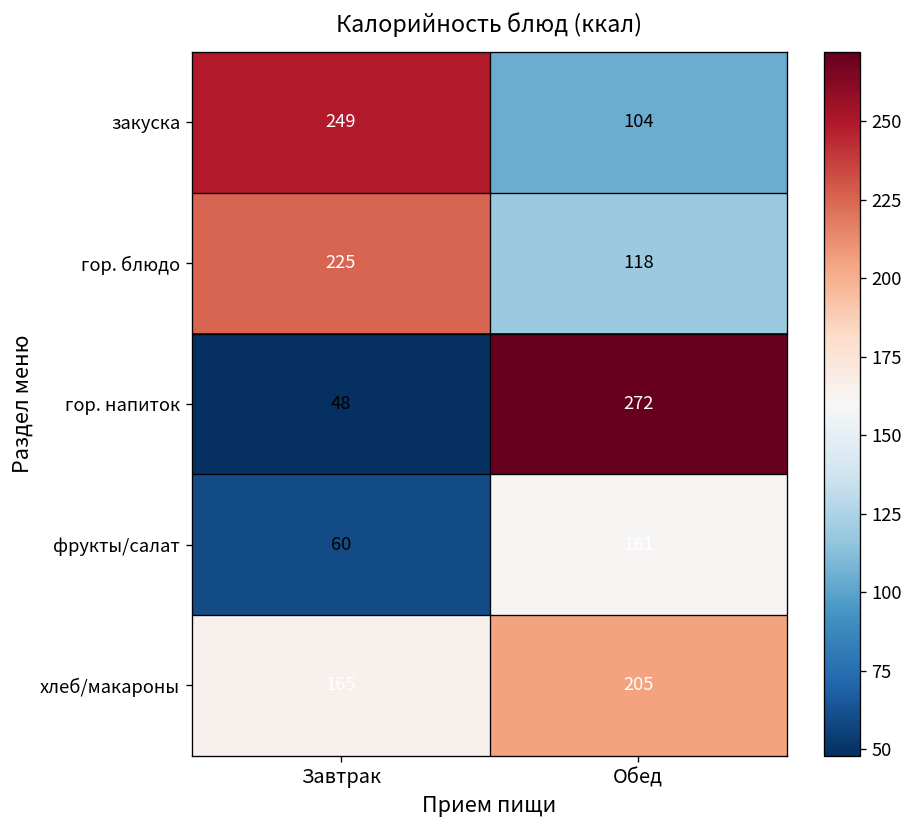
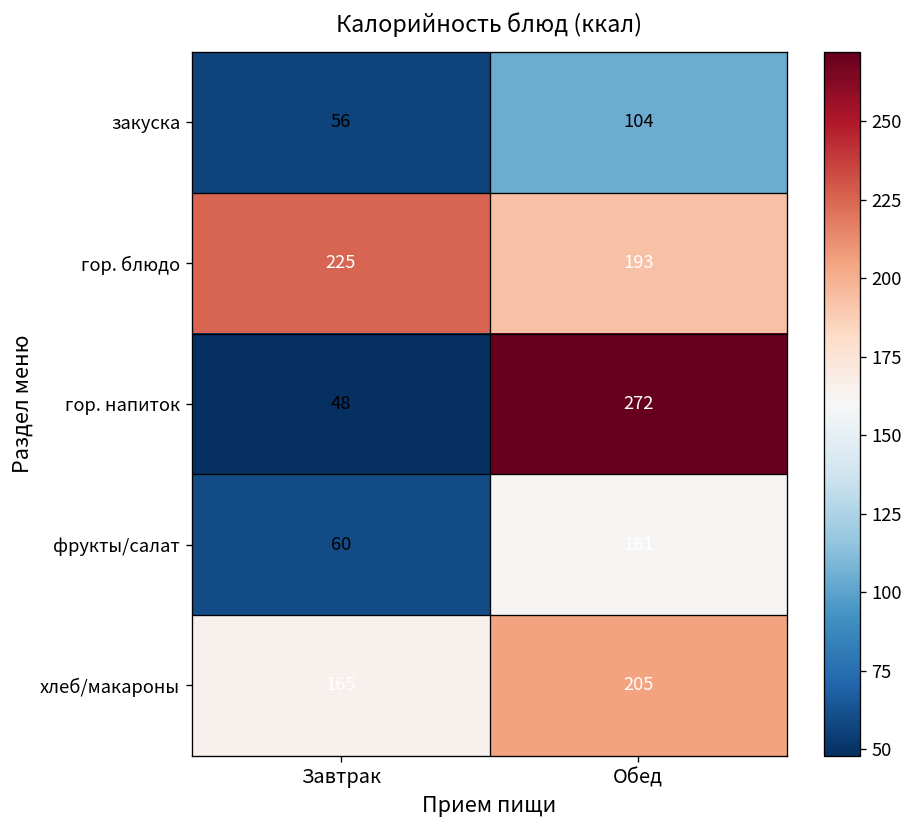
  {
    "закуска": {
-     "Завтрак": 249,
+     "Завтрак": 56,
      "Обед": 104
    },
    "гор. блюдо": {
      "Завтрак": 225,
-     "Обед": 118
+     "Обед": 193
    },
    "гор. напиток": {
      "Завтрак": 48,
      "Обед": 272
    },
    "фрукты/салат": {
      "Завтрак": 60
    },
    "хлеб/макароны": {
      "Обед": 205
    }
  }
